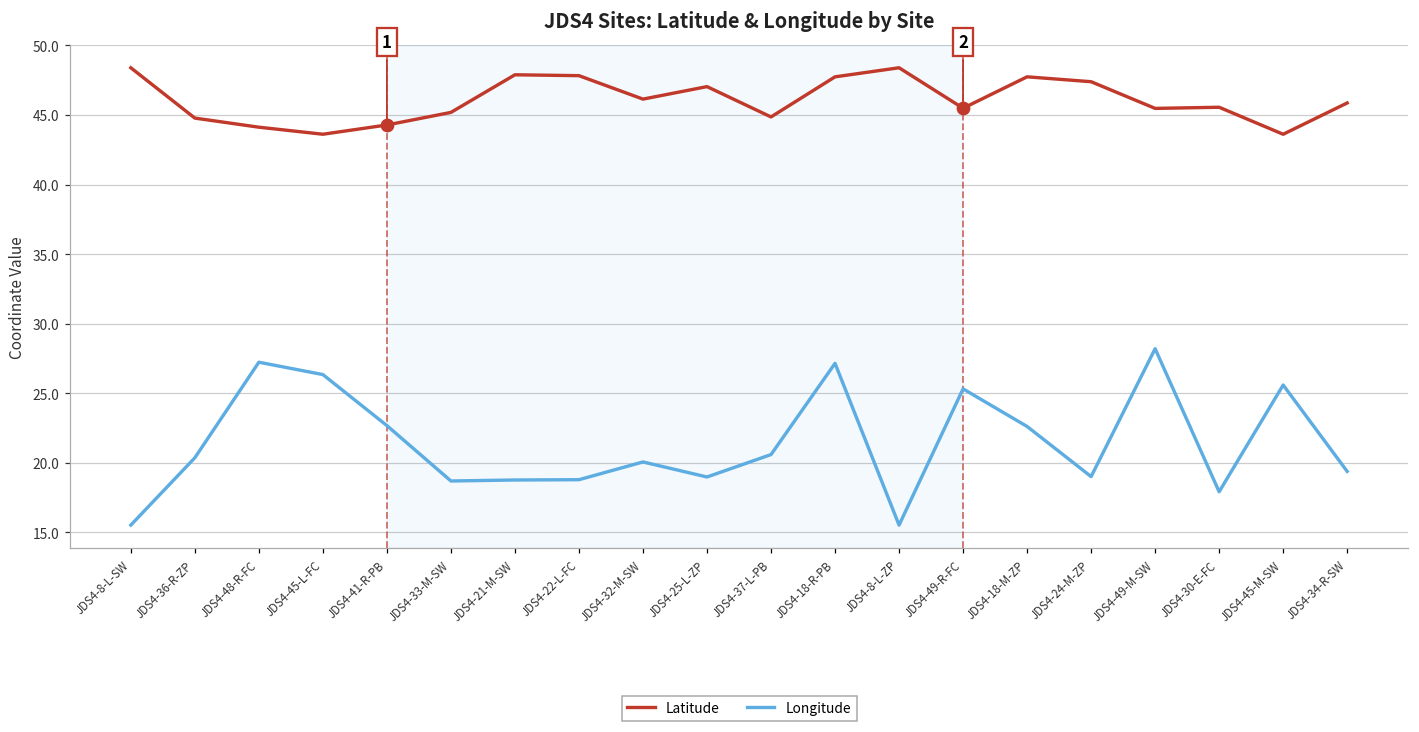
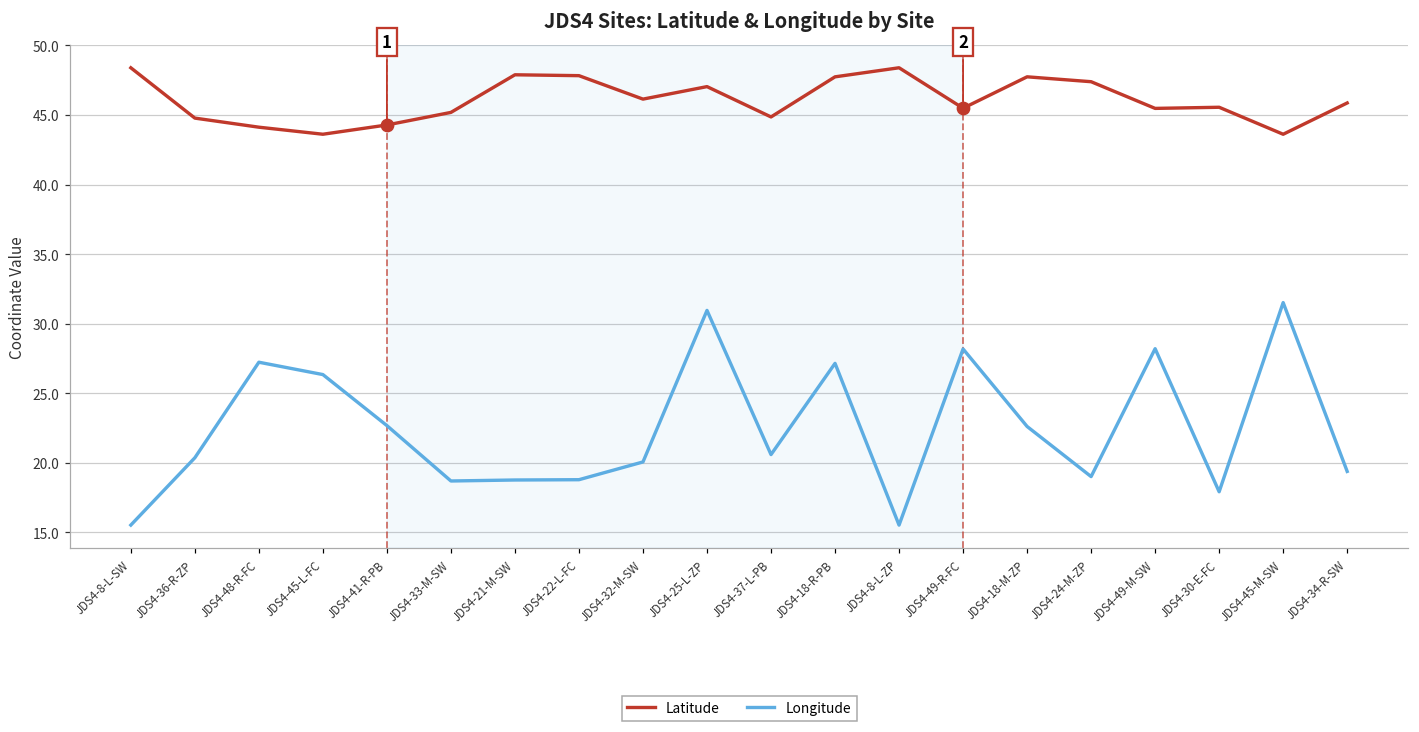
  {
    "Longitude": {
      "JDS4-8-L-SW": 15.5,
      "JDS4-36-R-ZP": 20.4,
      "JDS4-48-R-FC": 27.2,
      "JDS4-45-L-FC": 26.3,
      "JDS4-41-R-PB": 22.7,
      "JDS4-33-M-SW": 18.7,
      "JDS4-21-M-SW": 18.8,
      "JDS4-22-L-FC": 18.8,
      "JDS4-32-M-SW": 20.1,
-     "JDS4-25-L-ZP": 19.0,
+     "JDS4-25-L-ZP": 31.0,
      "JDS4-37-L-PB": 20.6,
      "JDS4-18-R-PB": 27.1,
      "JDS4-8-L-ZP": 15.5,
-     "JDS4-49-R-FC": 25.3,
+     "JDS4-49-R-FC": 28.2,
      "JDS4-18-M-ZP": 22.6,
      "JDS4-24-M-ZP": 19.0,
      "JDS4-49-M-SW": 28.2,
      "JDS4-30-E-FC": 17.9,
-     "JDS4-45-M-SW": 25.6,
+     "JDS4-45-M-SW": 31.5,
      "JDS4-34-R-SW": 19.4
    }
  }
